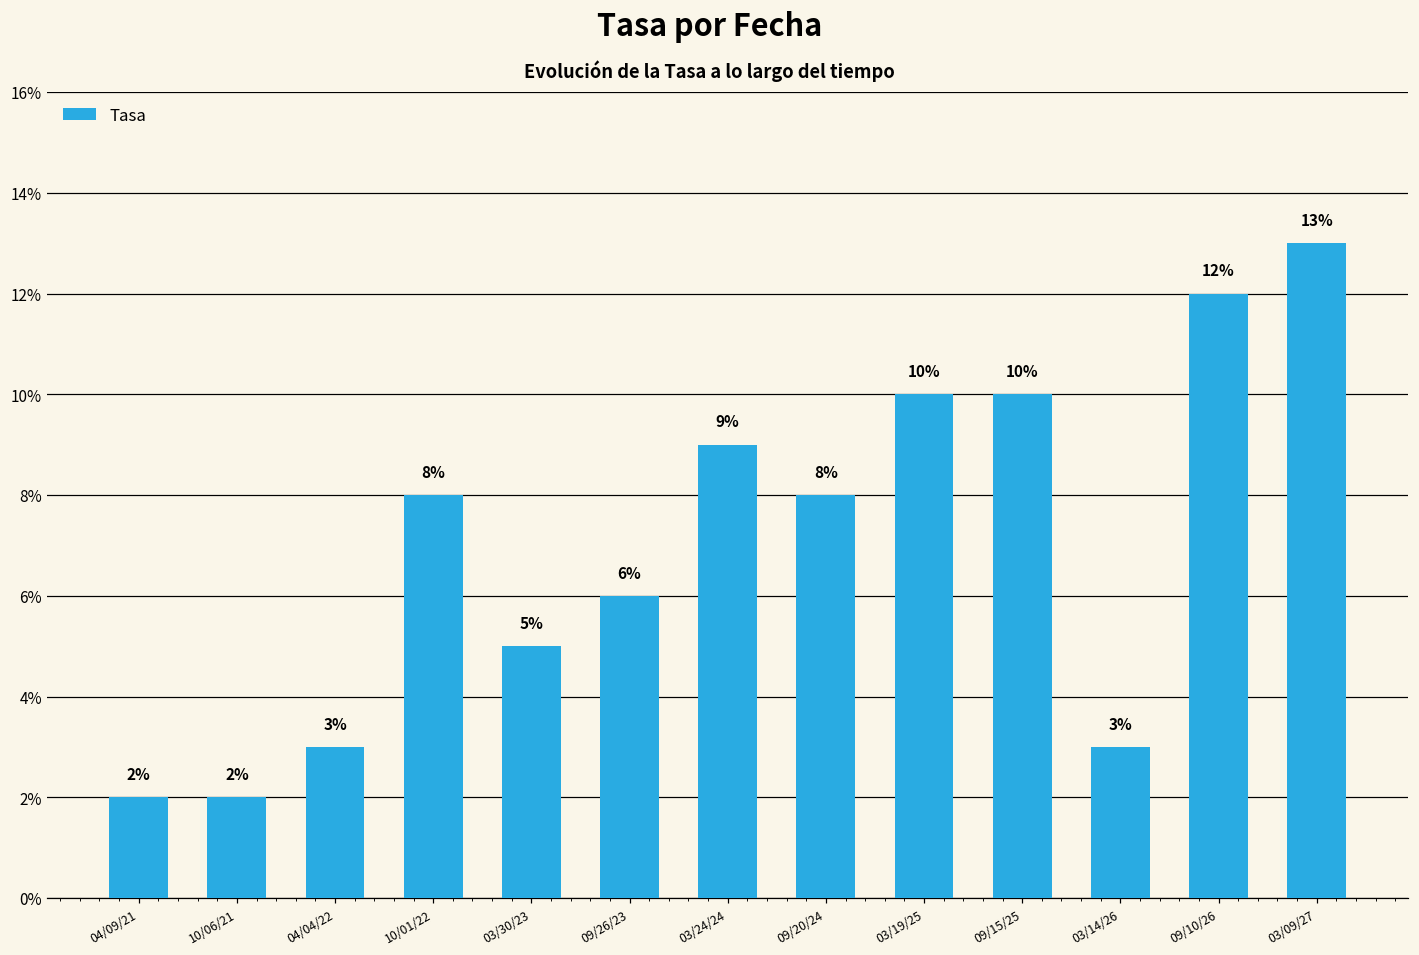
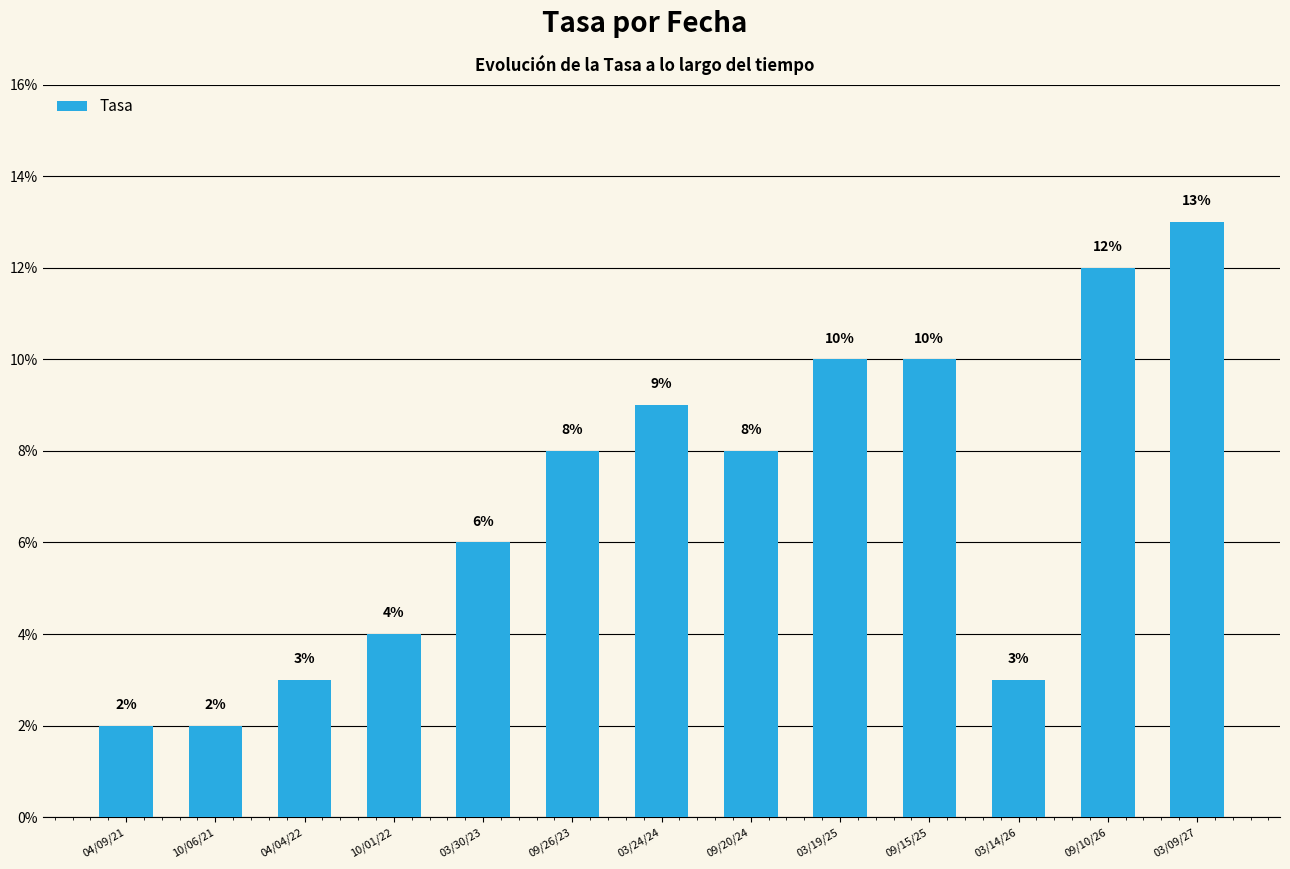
  {
    "04/09/21": "2%",
    "10/06/21": "2%",
    "04/04/22": "3%",
-   "10/01/22": "8%",
-   "03/30/23": "5%",
-   "09/26/23": "6%",
+   "10/01/22": "4%",
+   "03/30/23": "6%",
+   "09/26/23": "8%",
    "03/24/24": "9%",
    "09/20/24": "8%",
    "03/19/25": "10%",
    "09/15/25": "10%",
    "03/14/26": "3%",
    "09/10/26": "12%",
    "03/09/27": "13%"
  }
